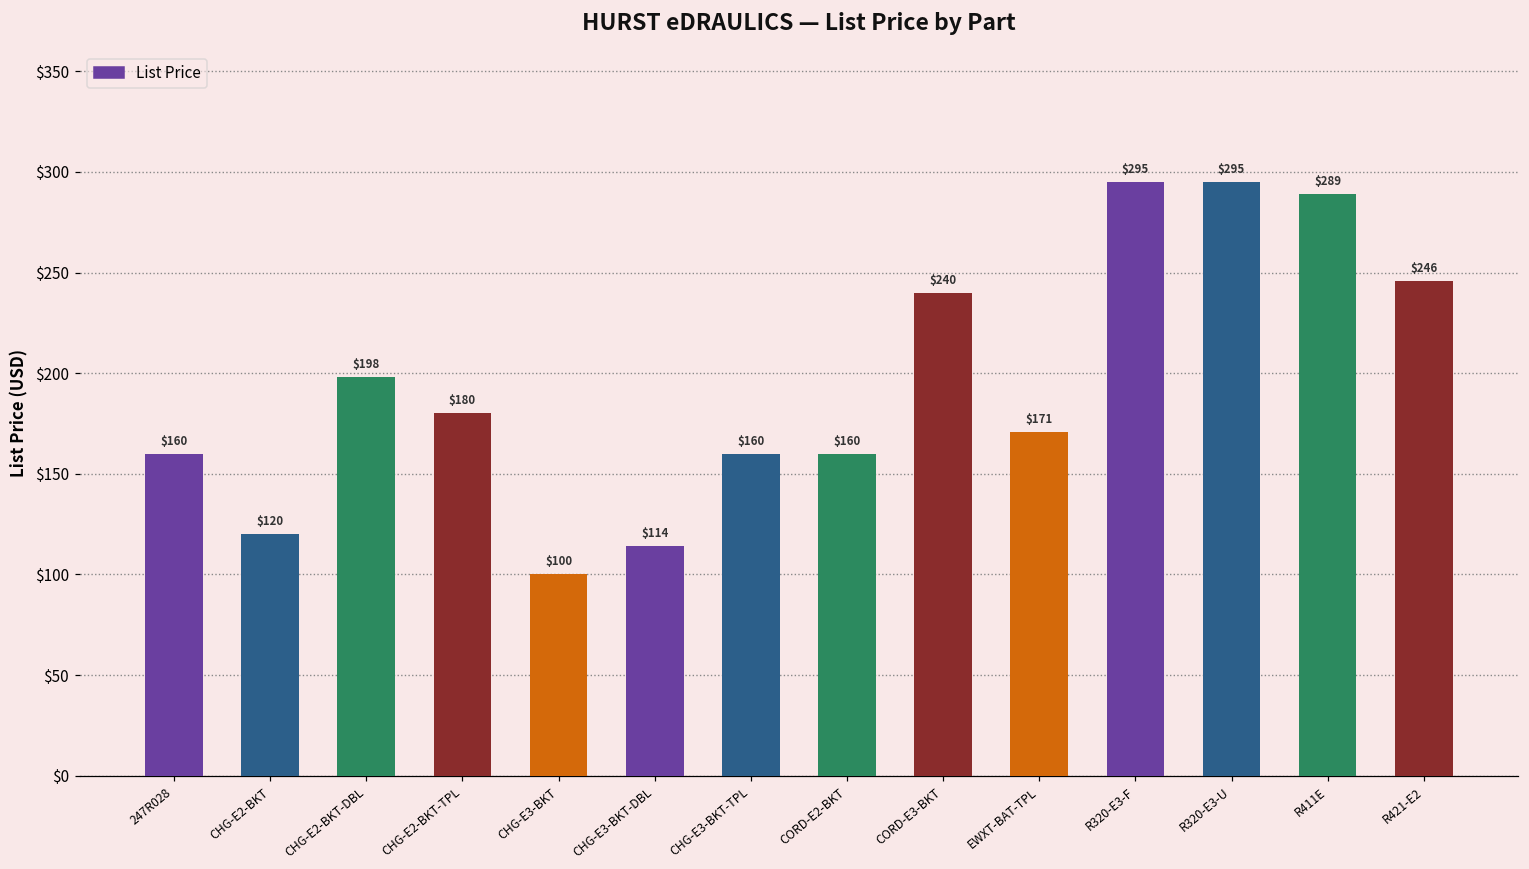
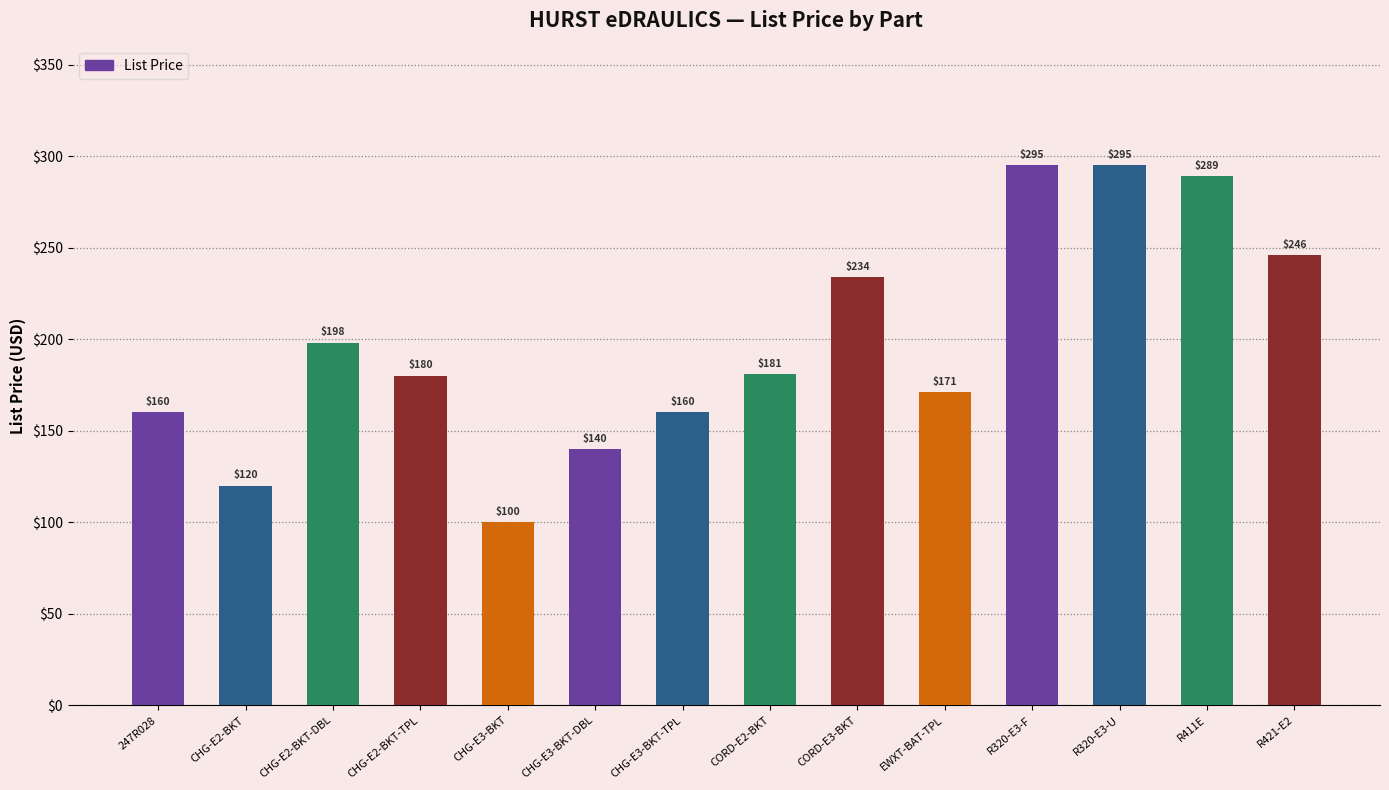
  {
    "247R028": "$160",
    "CHG-E2-BKT": "$120",
    "CHG-E2-BKT-DBL": "$198",
    "CHG-E2-BKT-TPL": "$180",
    "CHG-E3-BKT": "$100",
-   "CHG-E3-BKT-DBL": "$114",
+   "CHG-E3-BKT-DBL": "$140",
    "CHG-E3-BKT-TPL": "$160",
-   "CORD-E2-BKT": "$160",
-   "CORD-E3-BKT": "$240",
+   "CORD-E2-BKT": "$181",
+   "CORD-E3-BKT": "$234",
    "EWXT-BAT-TPL": "$171",
    "R320-E3-F": "$295",
    "R320-E3-U": "$295",
    "R411E": "$289",
    "R421-E2": "$246"
  }
